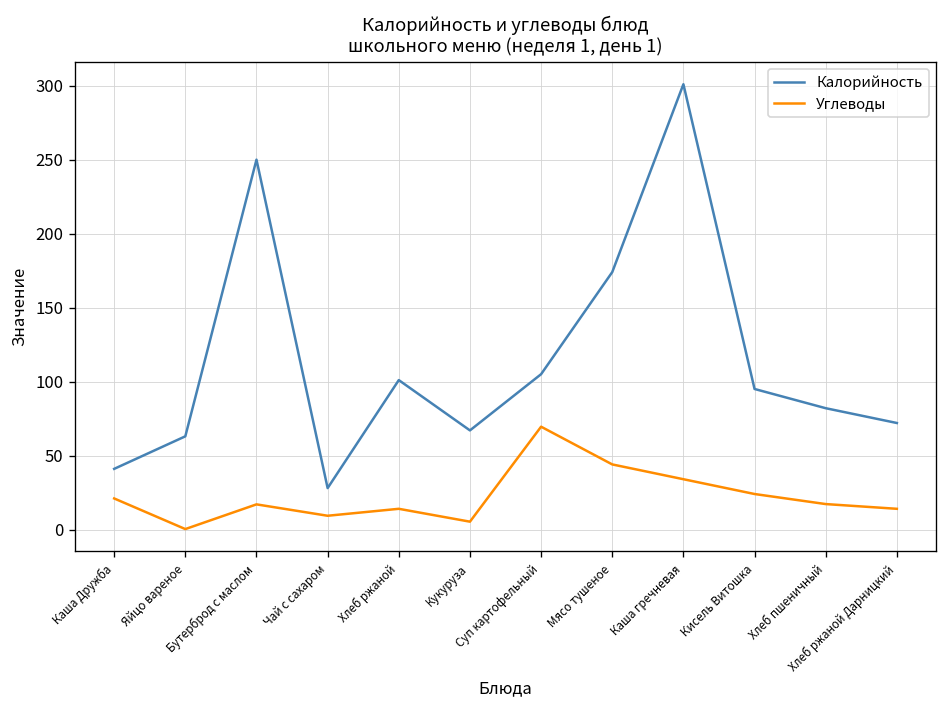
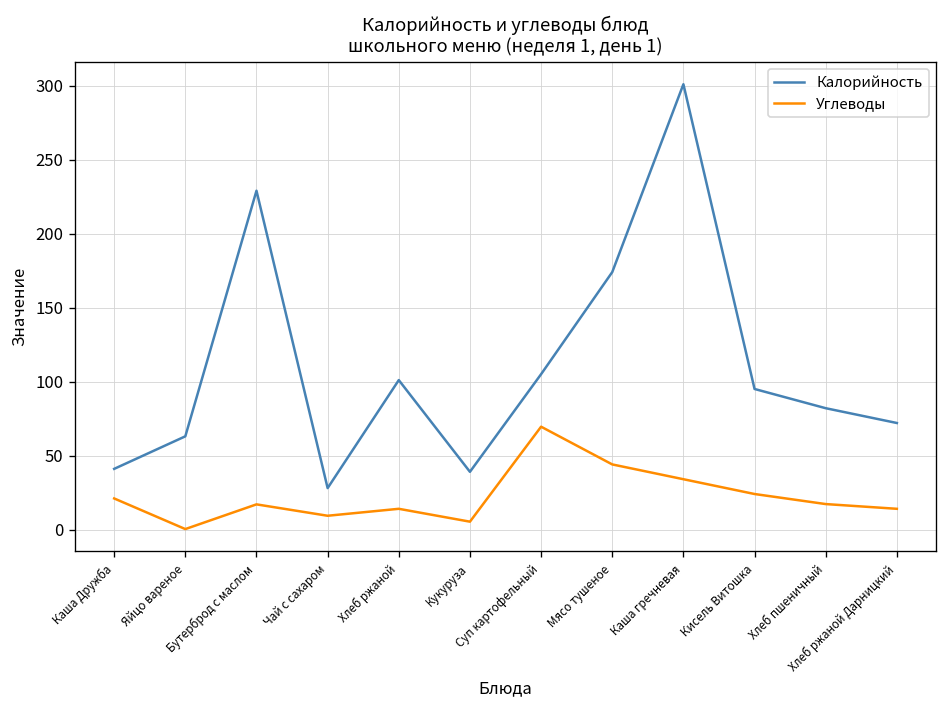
  {
    "Калорийность": {
      "Каша Дружба": 41,
      "Яйцо вареное": 63,
-     "Бутерброд с маслом": 250,
+     "Бутерброд с маслом": 229,
      "Чай с сахаром": 28,
      "Хлеб ржаной": 101,
-     "Кукуруза": 67,
+     "Кукуруза": 39,
      "Суп картофельный": 105,
      "Мясо тушеное": 174,
      "Каша гречневая": 301,
      "Кисель Витошка": 95,
      "Хлеб пшеничный": 82,
      "Хлеб ржаной Дарницкий": 72
    },
    "Углеводы": {
      "Каша Дружба": 21,
      "Яйцо вареное": 0,
      "Бутерброд с маслом": 17,
      "Чай с сахаром": 9,
      "Хлеб ржаной": 14,
      "Кукуруза": 5,
      "Суп картофельный": 70,
      "Мясо тушеное": 44,
      "Каша гречневая": 34,
      "Кисель Витошка": 24,
      "Хлеб пшеничный": 17,
      "Хлеб ржаной Дарницкий": 14
    }
  }
